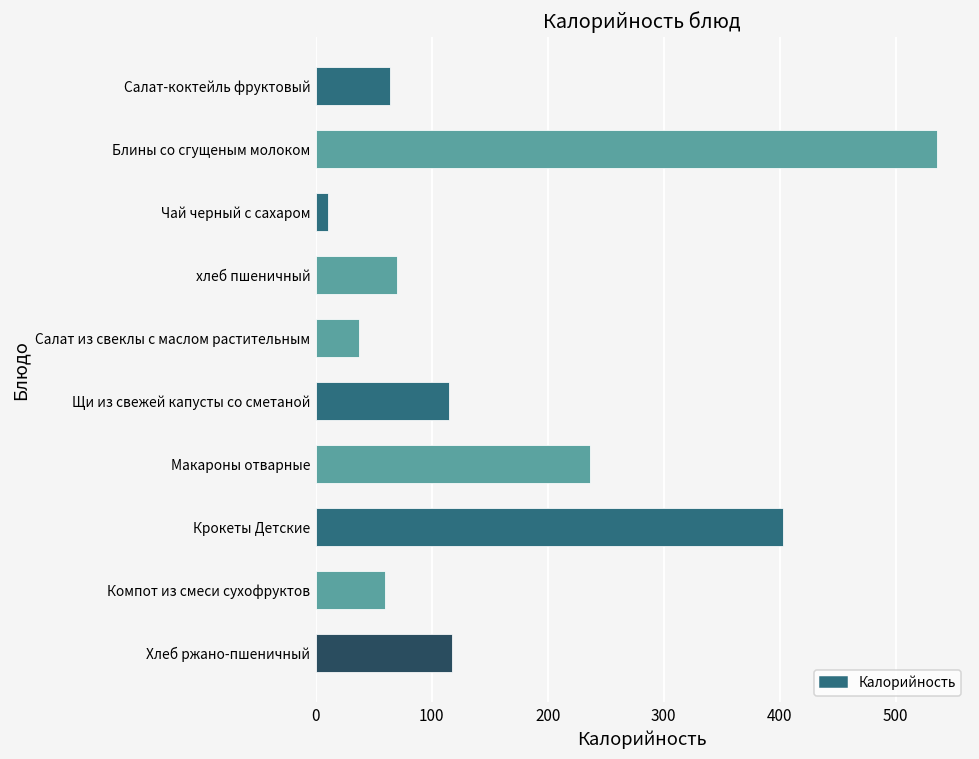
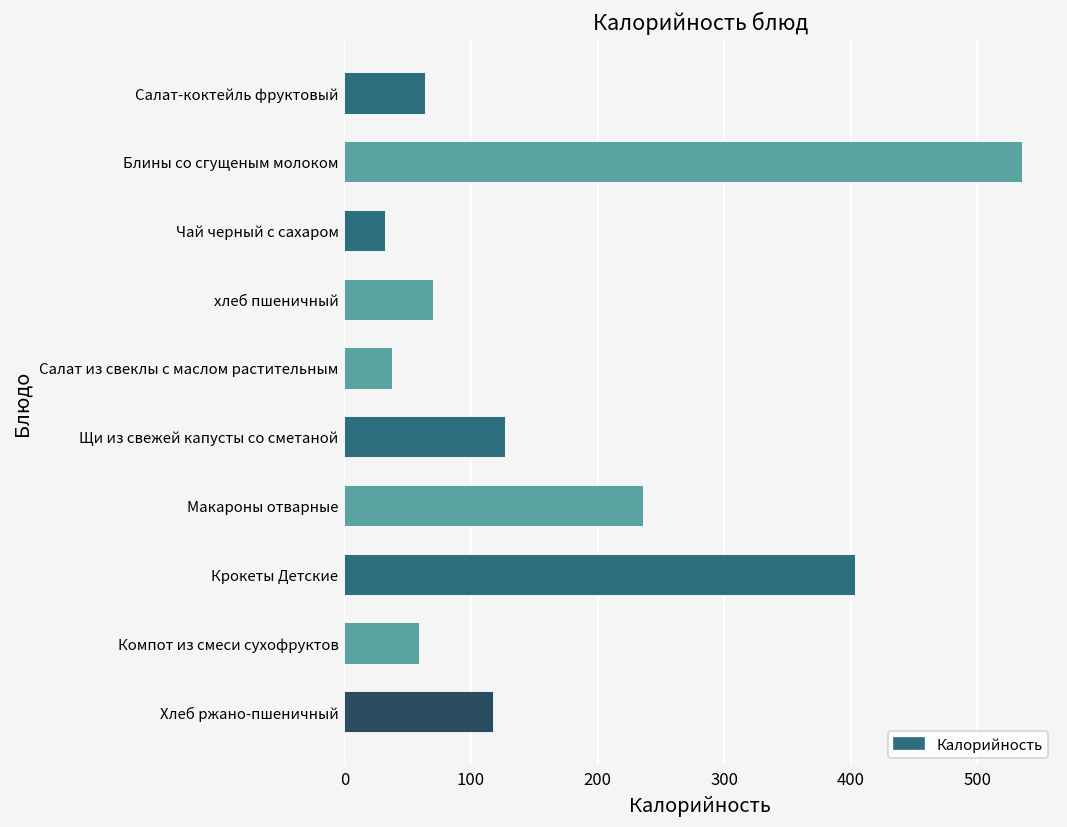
  {
    "Салат-коктейль фруктовый": 64,
    "Блины со сгущеным молоком": 536,
-   "Чай черный с сахаром": 11,
+   "Чай черный с сахаром": 32,
    "хлеб пшеничный": 70,
    "Салат из свеклы с маслом растительным": 38,
-   "Щи из свежей капусты со сметаной": 115,
+   "Щи из свежей капусты со сметаной": 127,
    "Макароны отварные": 236,
    "Крокеты Детские": 403,
    "Компот из смеси сухофруктов": 59,
    "Хлеб ржано-пшеничный": 117
  }
